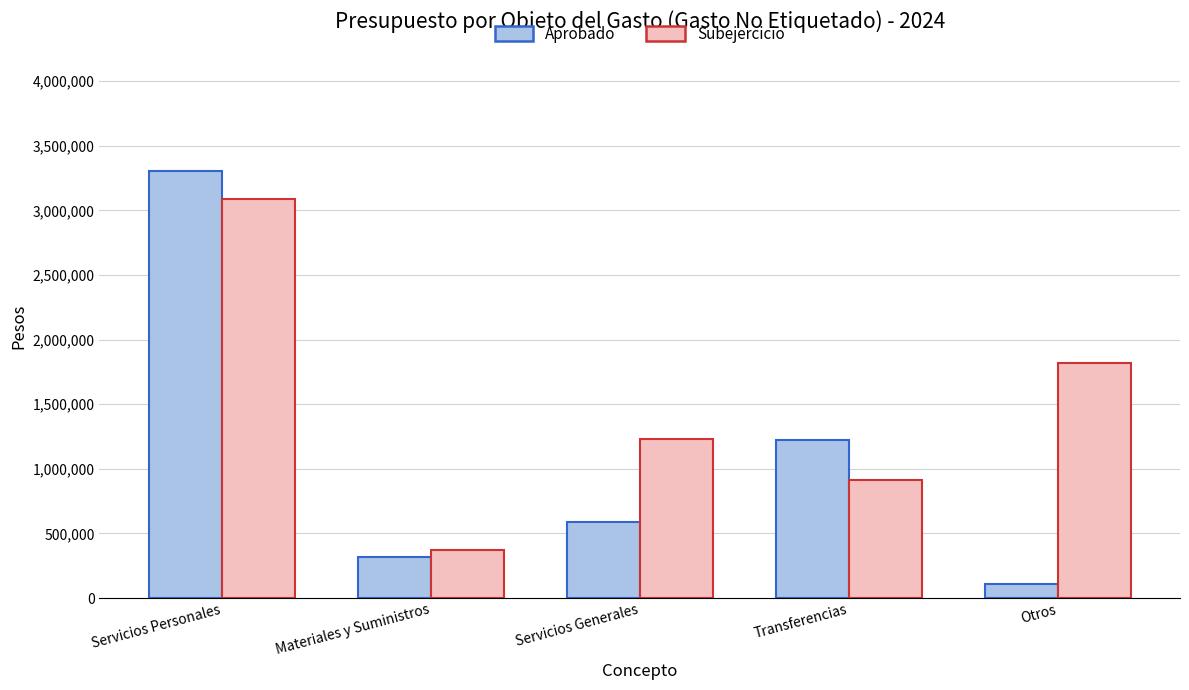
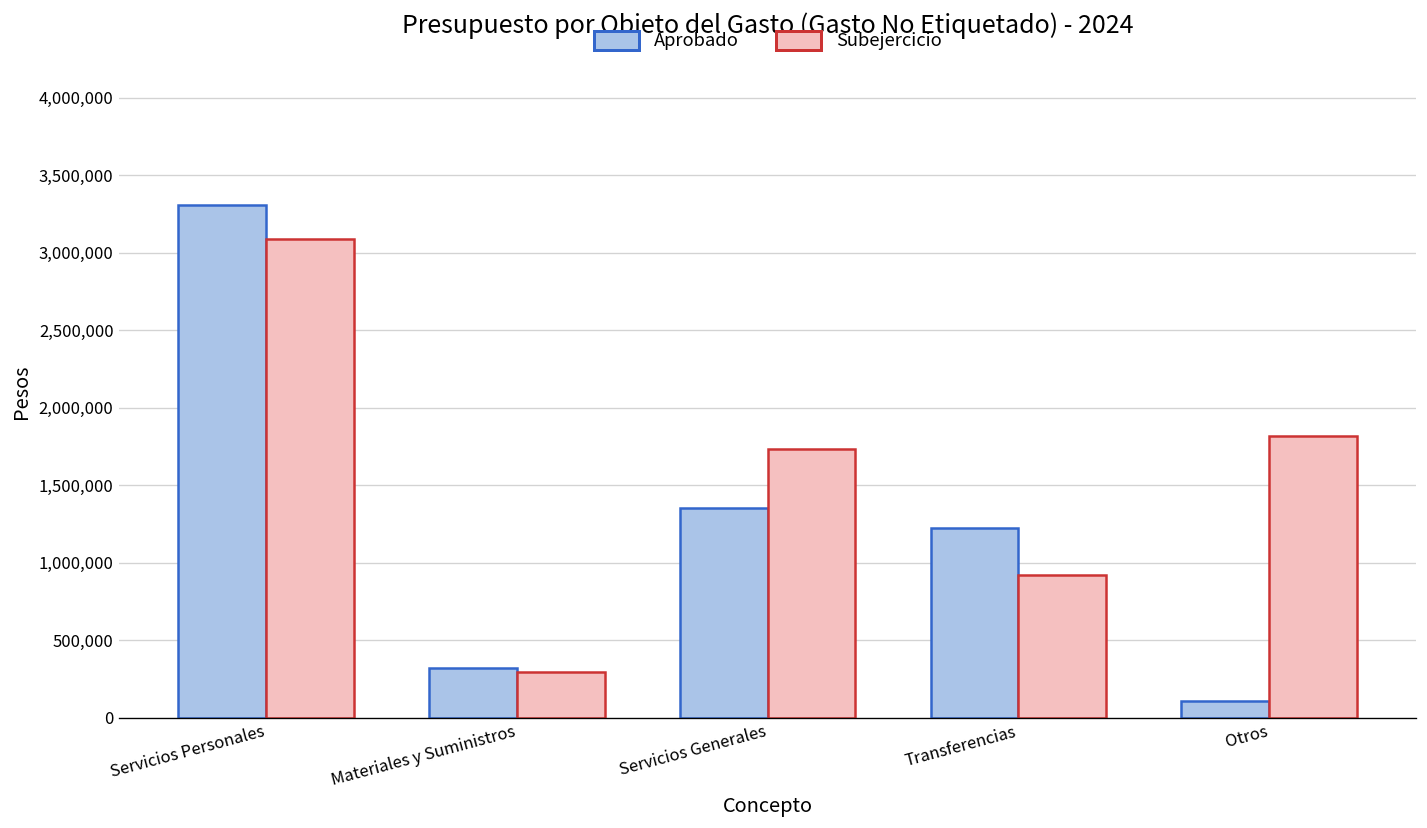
  {
    "Aprobado": {
      "Servicios Personales": "3,310,000",
      "Materiales y Suministros": "320,000",
-     "Servicios Generales": "590,000",
+     "Servicios Generales": "1,350,000",
      "Transferencias": "1,220,000",
      "Otros": "110,000"
    },
    "Subejercicio": {
      "Servicios Personales": "3,090,000",
-     "Materiales y Suministros": "370,000",
-     "Servicios Generales": "1,230,000",
+     "Materiales y Suministros": "290,000",
+     "Servicios Generales": "1,730,000",
      "Transferencias": "920,000",
      "Otros": "1,820,000"
    }
  }
